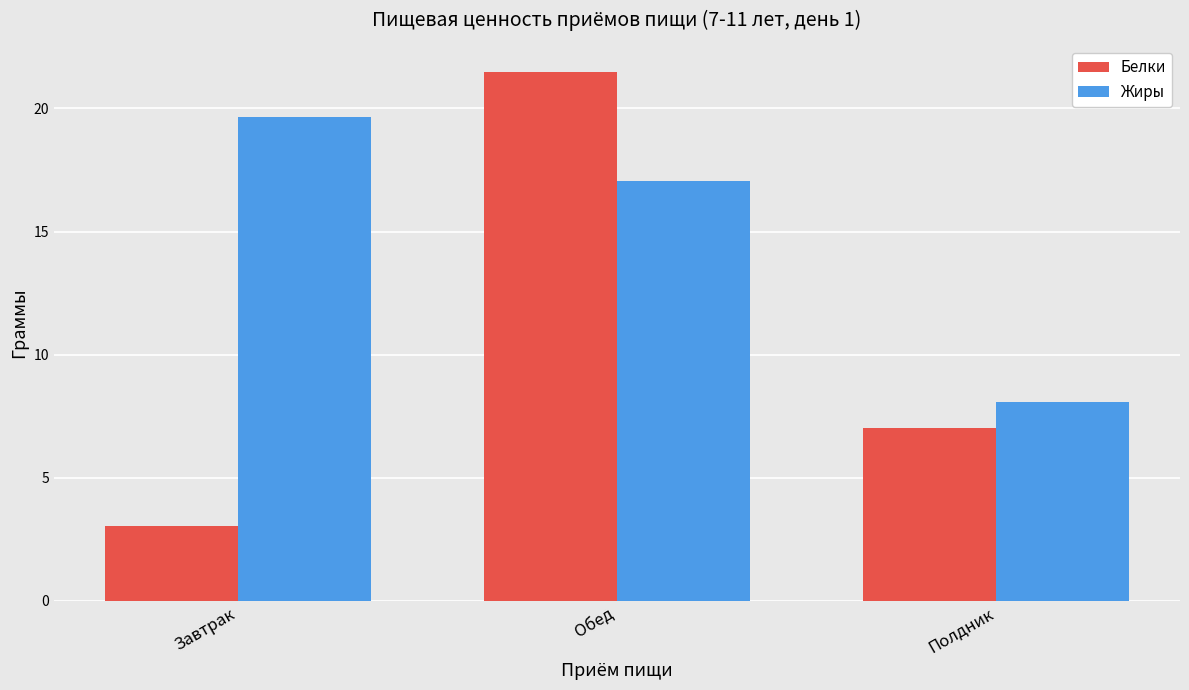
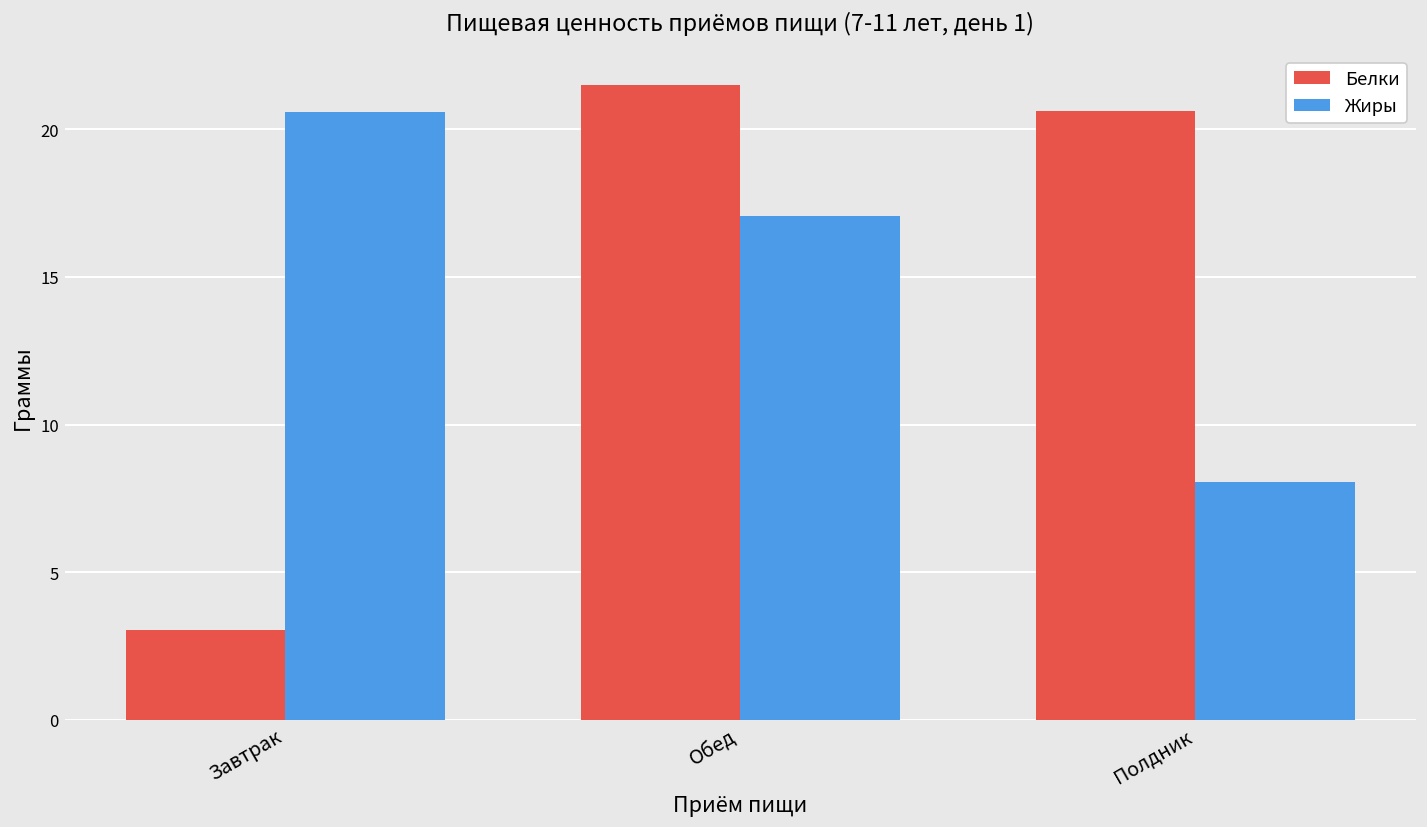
  {
    "Белки": {
      "Завтрак": 3.1,
      "Обед": 21.5,
-     "Полдник": 7.0
+     "Полдник": 20.6
    },
    "Жиры": {
-     "Завтрак": 19.7,
+     "Завтрак": 20.6,
      "Обед": 17.1,
      "Полдник": 8.1
    }
  }
